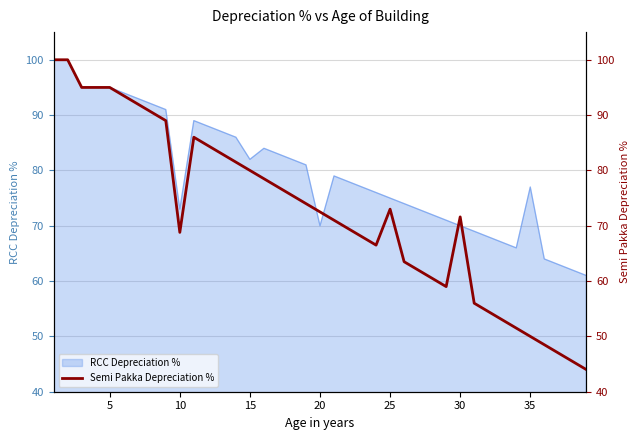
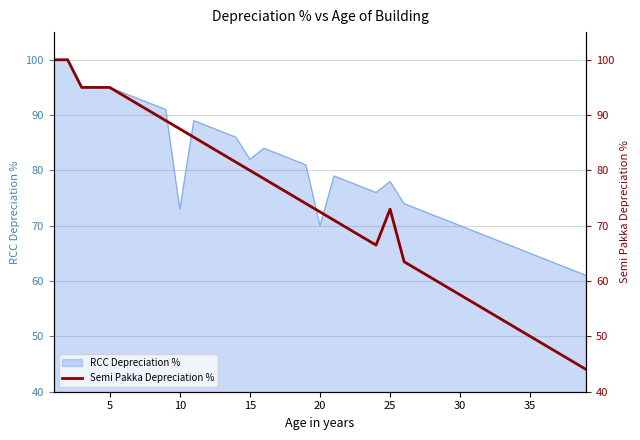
  {
    "RCC Depreciation %": {
      "5": 95,
      "10": 73,
      "15": 82,
      "20": 70,
-     "25": 75,
+     "25": 78,
      "30": 70,
-     "35": 77
+     "35": 65
    },
    "Semi Pakka Depreciation %": {
      "5": 95,
-     "10": 69,
+     "10": 88,
      "15": 80,
      "20": 73,
      "25": 73,
-     "30": 72,
+     "30": 58,
      "35": 50
    }
  }
